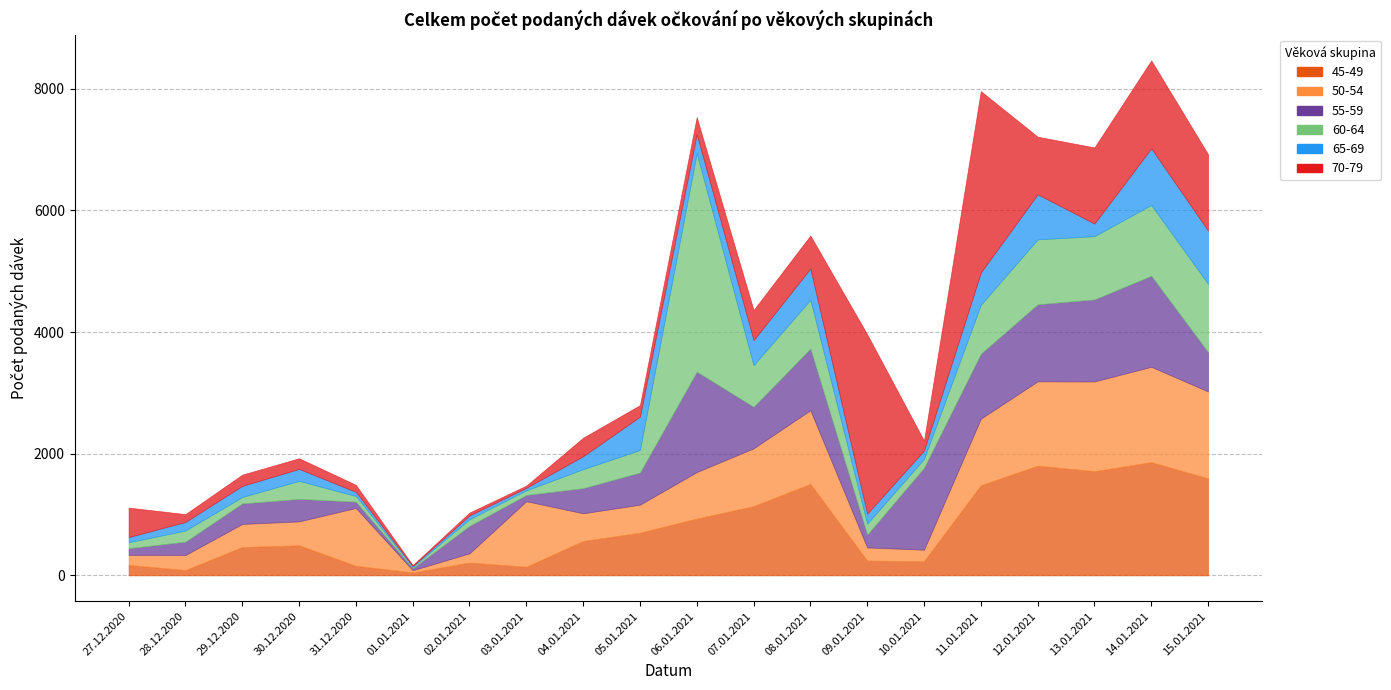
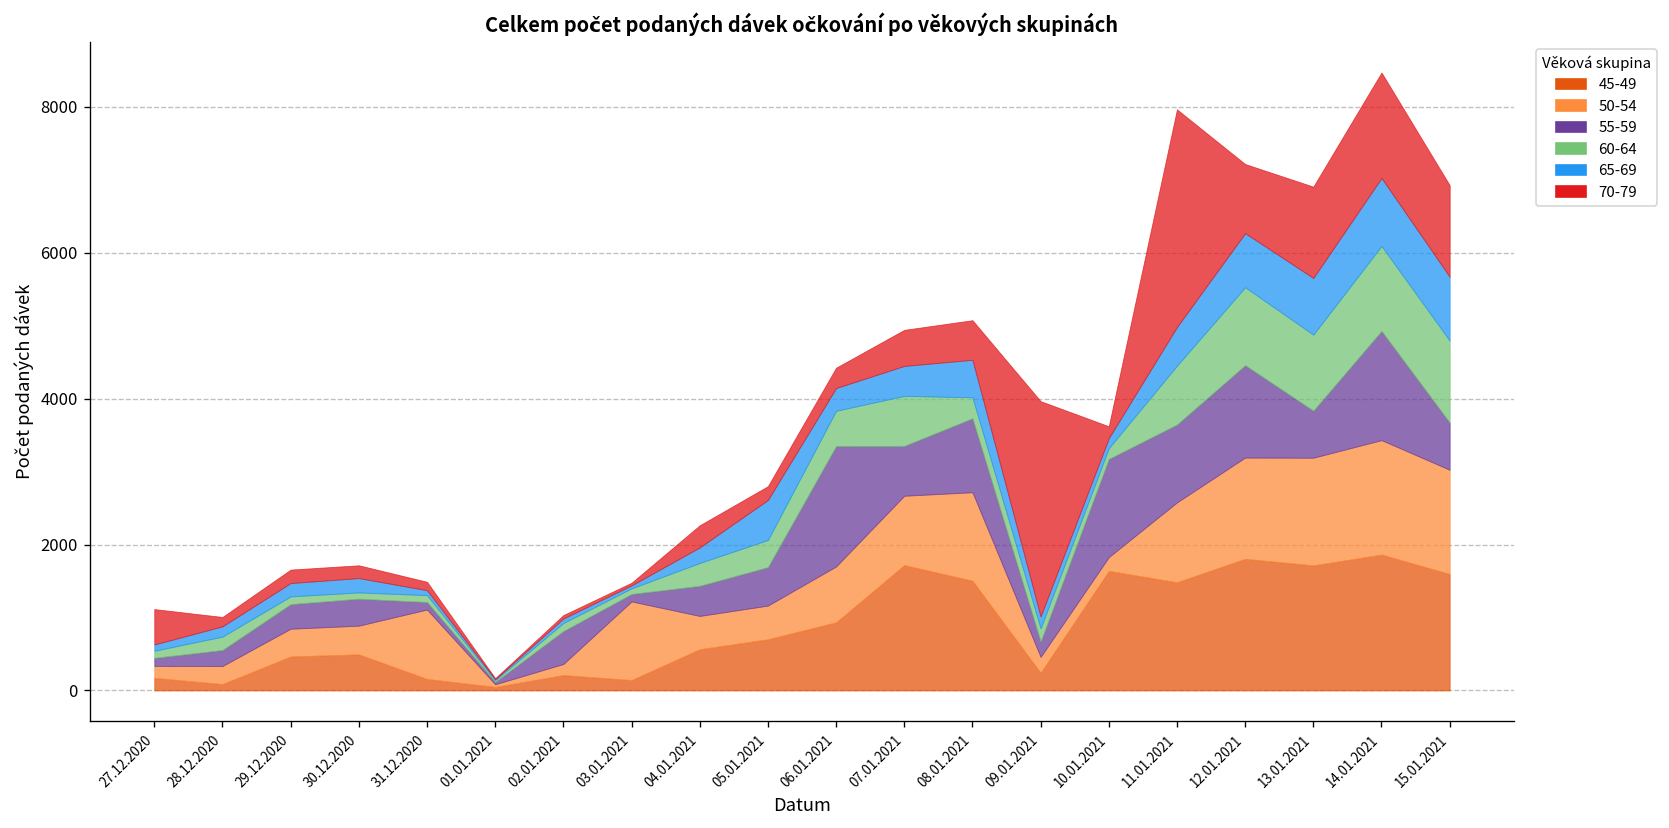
  {
    "45-49": {
      "27.12.2020": 200,
      "28.12.2020": 100,
      "29.12.2020": 500,
      "30.12.2020": 500,
      "31.12.2020": 200,
      "02.01.2021": 200,
      "03.01.2021": 100,
      "04.01.2021": 600,
      "05.01.2021": 700,
      "06.01.2021": 900,
-     "07.01.2021": 1100,
+     "07.01.2021": 1700,
      "08.01.2021": 1500,
      "09.01.2021": 200,
-     "10.01.2021": 200,
+     "10.01.2021": 1600,
      "11.01.2021": 1500,
      "12.01.2021": 1800,
      "13.01.2021": 1700,
      "14.01.2021": 1900,
      "15.01.2021": 1600
    },
    "50-54": {
      "27.12.2020": 200,
      "28.12.2020": 200,
      "29.12.2020": 400,
      "30.12.2020": 400,
      "31.12.2020": 1000,
      "02.01.2021": 200,
      "03.01.2021": 1100,
      "04.01.2021": 500,
      "05.01.2021": 500,
      "06.01.2021": 800,
      "07.01.2021": 1000,
      "08.01.2021": 1200,
      "09.01.2021": 200,
      "10.01.2021": 200,
      "11.01.2021": 1100,
      "12.01.2021": 1400,
      "13.01.2021": 1500,
      "14.01.2021": 1600,
      "15.01.2021": 1400
    },
    "55-59": {
      "27.12.2020": 100,
      "28.12.2020": 200,
      "29.12.2020": 300,
      "30.12.2020": 400,
      "31.12.2020": 100,
      "02.01.2021": 500,
      "03.01.2021": 100,
      "04.01.2021": 400,
      "05.01.2021": 500,
      "06.01.2021": 1700,
      "07.01.2021": 700,
      "08.01.2021": 1000,
      "09.01.2021": 200,
      "10.01.2021": 1300,
      "11.01.2021": 1100,
      "12.01.2021": 1300,
-     "13.01.2021": 1300,
+     "13.01.2021": 600,
      "14.01.2021": 1500,
      "15.01.2021": 600
    },
    "60-64": {
      "27.12.2020": 100,
      "28.12.2020": 200,
      "29.12.2020": 100,
-     "30.12.2020": 300,
+     "30.12.2020": 100,
      "31.12.2020": 100,
      "02.01.2021": 100,
      "04.01.2021": 300,
      "05.01.2021": 400,
-     "06.01.2021": 3600,
+     "06.01.2021": 500,
      "07.01.2021": 700,
-     "08.01.2021": 800,
+     "08.01.2021": 300,
      "09.01.2021": 200,
      "10.01.2021": 100,
      "11.01.2021": 800,
      "12.01.2021": 1100,
      "13.01.2021": 1000,
      "14.01.2021": 1200,
      "15.01.2021": 1100
    },
    "65-69": {
      "27.12.2020": 100,
      "28.12.2020": 100,
      "29.12.2020": 200,
      "30.12.2020": 200,
      "31.12.2020": 100,
      "02.01.2021": 100,
      "04.01.2021": 200,
      "05.01.2021": 500,
      "06.01.2021": 300,
      "07.01.2021": 400,
      "08.01.2021": 500,
      "09.01.2021": 200,
      "10.01.2021": 100,
      "11.01.2021": 500,
      "12.01.2021": 700,
-     "13.01.2021": 200,
+     "13.01.2021": 800,
      "14.01.2021": 900,
      "15.01.2021": 900
    },
    "70-79": {
      "27.12.2020": 500,
      "28.12.2020": 100,
      "29.12.2020": 200,
      "30.12.2020": 200,
      "31.12.2020": 100,
      "02.01.2021": 0,
      "04.01.2021": 300,
      "05.01.2021": 200,
      "06.01.2021": 300,
      "07.01.2021": 500,
      "08.01.2021": 500,
      "09.01.2021": 2900,
      "10.01.2021": 200,
      "11.01.2021": 3000,
      "12.01.2021": 900,
      "13.01.2021": 1300,
      "14.01.2021": 1400,
      "15.01.2021": 1300
    }
  }
